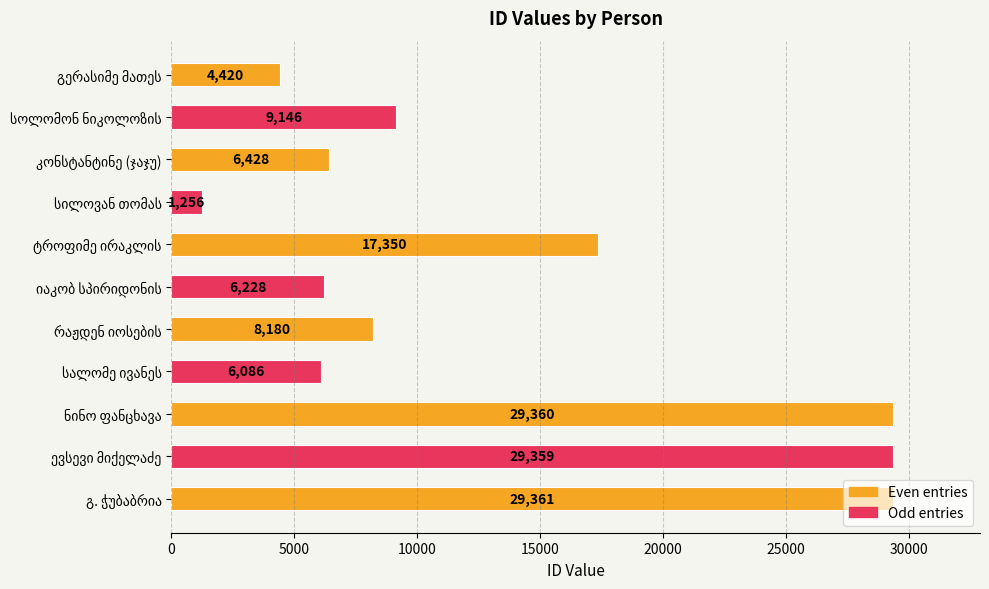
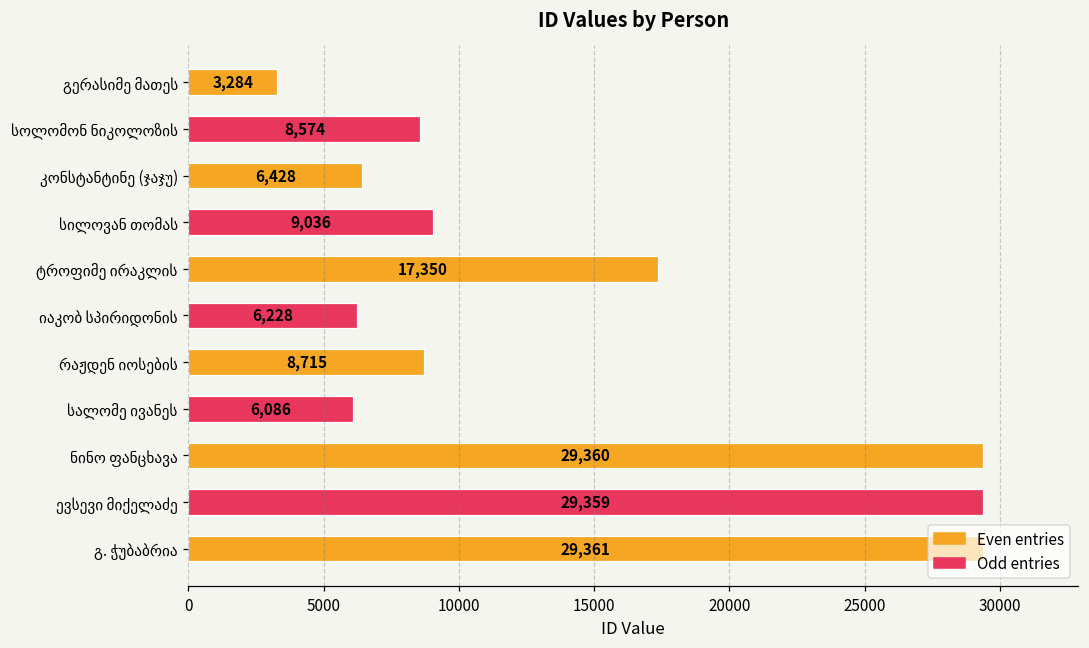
  {
    "Even entries": {
-     "გერასიმე მათეს": "4,420",
+     "გერასიმე მათეს": "3,284",
      "კონსტანტინე (ჯაჯუ)": "6,428",
      "ტროფიმე ირაკლის": "17,350",
-     "რაჟდენ იოსების": "8,180",
+     "რაჟდენ იოსების": "8,715",
      "ნინო ფანცხავა": "29,360"
    },
    "Odd entries": {
-     "სოლომონ ნიკოლოზის": "9,146",
-     "სილოვან თომას": "1,256",
+     "სოლომონ ნიკოლოზის": "8,574",
+     "სილოვან თომას": "9,036",
      "იაკობ სპირიდონის": "6,228",
      "სალომე ივანეს": "6,086",
      "ევსევი მიქელაძე": "29,359"
    }
  }
